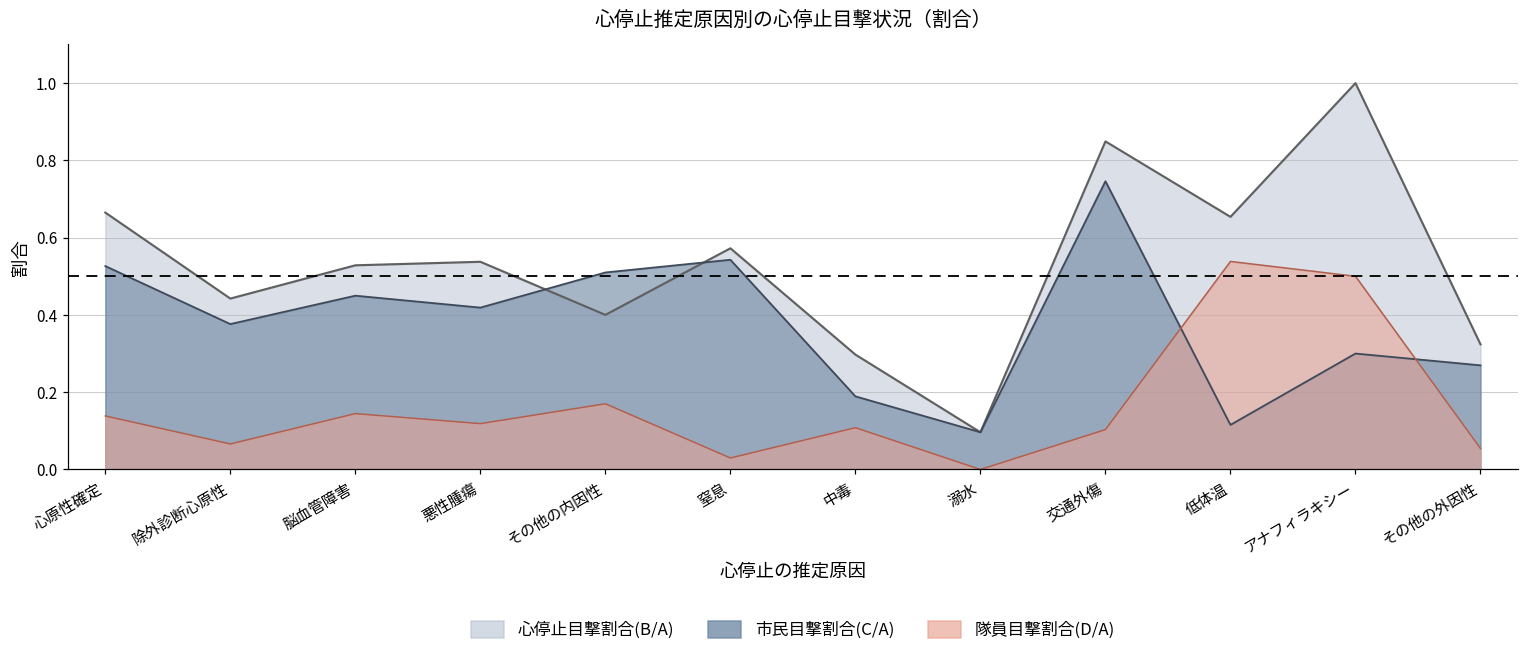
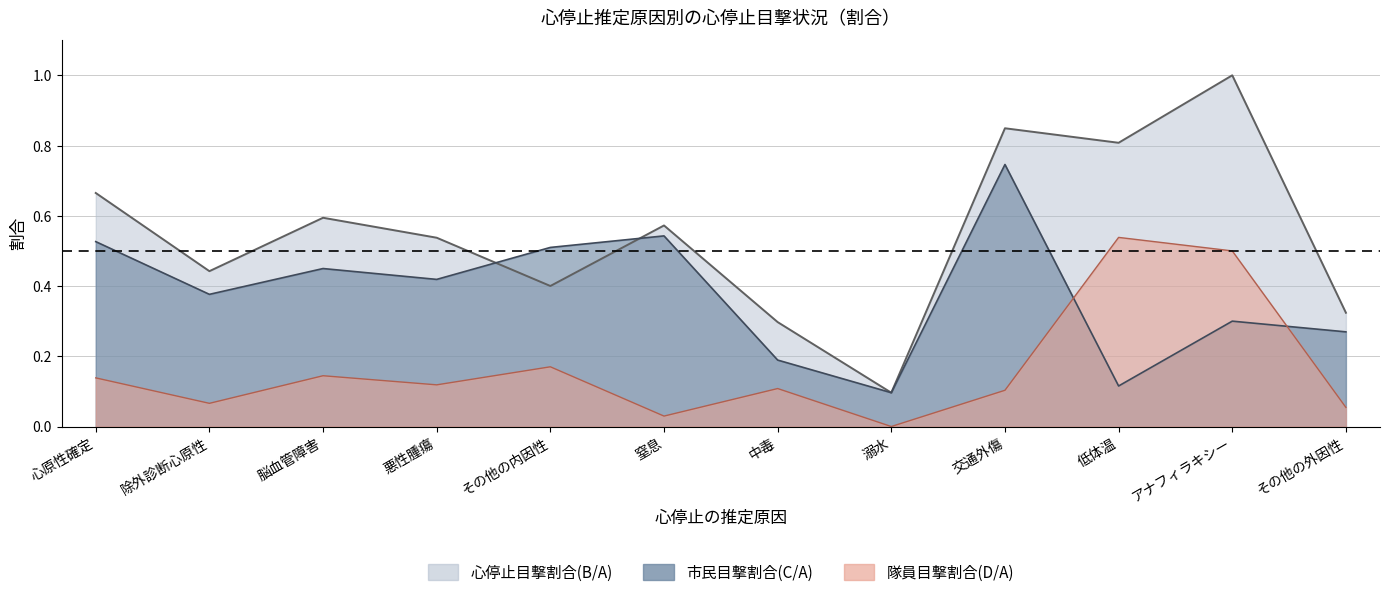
  {
    "心停止目撃割合(B/A)": {
      "心原性確定": 0.66,
      "除外診断心原性": 0.44,
-     "脳血管障害": 0.53,
+     "脳血管障害": 0.59,
      "悪性腫瘍": 0.54,
      "その他の内因性": 0.40,
      "窒息": 0.57,
      "中毒": 0.30,
      "交通外傷": 0.85,
-     "低体温": 0.65,
+     "低体温": 0.81,
      "アナフィラキシー": 1.00,
      "その他の外因性": 0.32
    },
    "市民目撃割合(C/A)": {
      "心原性確定": 0.53,
      "除外診断心原性": 0.38,
      "脳血管障害": 0.45,
      "悪性腫瘍": 0.42,
      "その他の内因性": 0.51,
      "窒息": 0.54,
      "中毒": 0.19,
      "交通外傷": 0.75,
      "低体温": 0.12,
      "アナフィラキシー": 0.30,
      "その他の外因性": 0.27
    },
    "隊員目撃割合(D/A)": {
      "心原性確定": 0.14,
      "除外診断心原性": 0.07,
      "脳血管障害": 0.14,
      "悪性腫瘍": 0.12,
      "その他の内因性": 0.17,
      "窒息": 0.03,
      "中毒": 0.11,
      "溺水": 0.00,
      "交通外傷": 0.10,
      "低体温": 0.54,
      "アナフィラキシー": 0.50,
      "その他の外因性": 0.05
    }
  }
